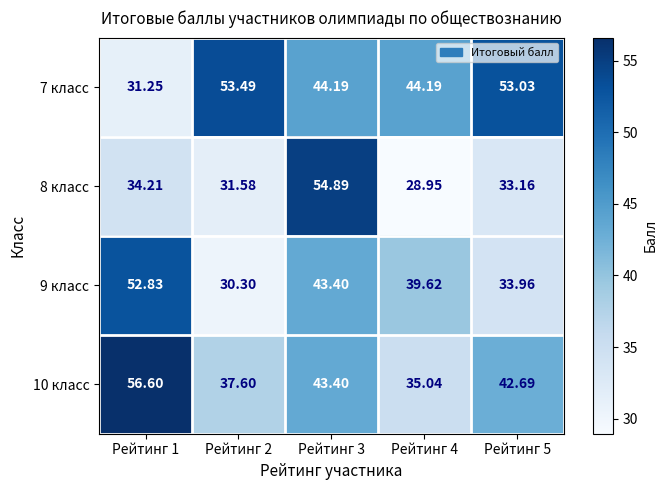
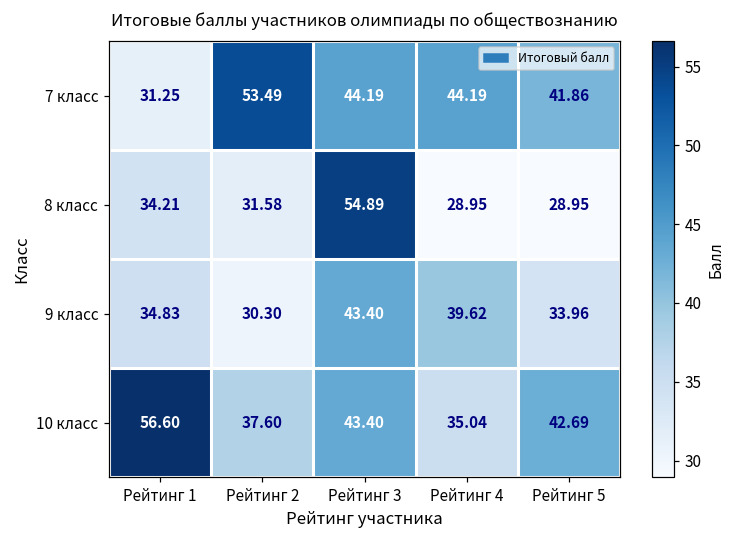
  {
    "7 класс": {
      "Рейтинг 1": 31.25,
      "Рейтинг 2": 53.49,
      "Рейтинг 3": 44.19,
      "Рейтинг 4": 44.19,
-     "Рейтинг 5": 53.03
+     "Рейтинг 5": 41.86
    },
    "8 класс": {
      "Рейтинг 1": 34.21,
      "Рейтинг 2": 31.58,
      "Рейтинг 3": 54.89,
      "Рейтинг 4": 28.95,
-     "Рейтинг 5": 33.16
+     "Рейтинг 5": 28.95
    },
    "9 класс": {
-     "Рейтинг 1": 52.83,
+     "Рейтинг 1": 34.83,
      "Рейтинг 2": 30.30,
      "Рейтинг 3": 43.40,
      "Рейтинг 4": 39.62,
      "Рейтинг 5": 33.96
    },
    "10 класс": {
      "Рейтинг 1": 56.60,
      "Рейтинг 2": 37.60,
      "Рейтинг 3": 43.40,
      "Рейтинг 4": 35.04,
      "Рейтинг 5": 42.69
    }
  }
